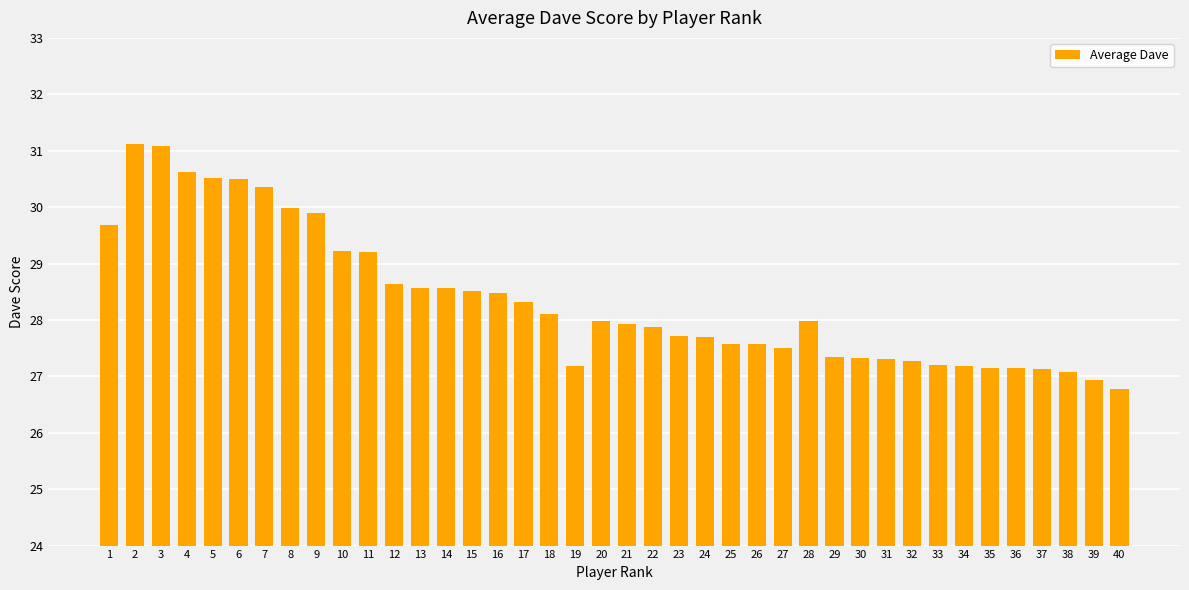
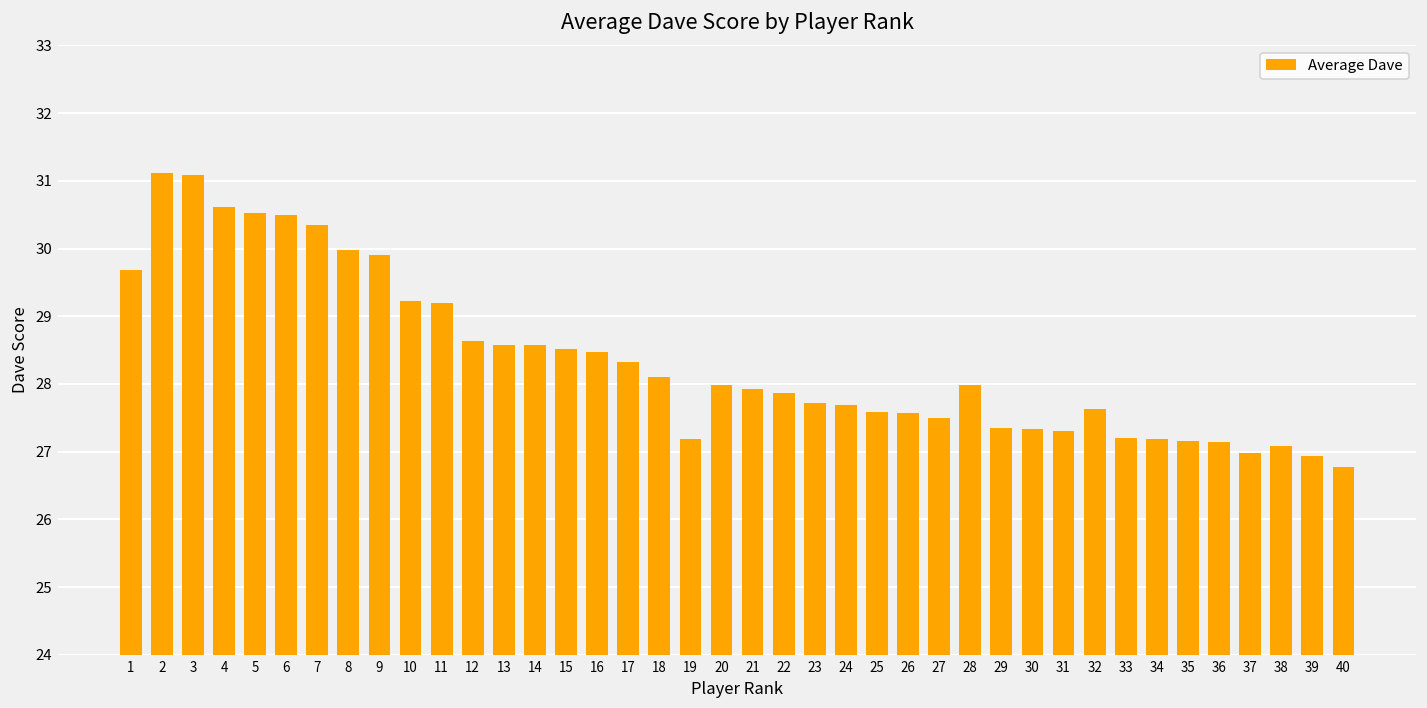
  {
    "1": 29.7,
    "2": 31.1,
    "3": 31.1,
    "4": 30.6,
    "5": 30.5,
    "6": 30.5,
    "7": 30.4,
    "8": 30.0,
    "9": 29.9,
    "10": 29.2,
    "11": 29.2,
    "12": 28.6,
    "13": 28.6,
    "14": 28.6,
    "15": 28.5,
    "16": 28.5,
    "17": 28.3,
    "18": 28.1,
    "19": 27.2,
    "20": 28.0,
    "21": 27.9,
    "22": 27.9,
    "23": 27.7,
    "24": 27.7,
    "25": 27.6,
    "26": 27.6,
    "27": 27.5,
    "28": 28.0,
    "29": 27.4,
    "30": 27.3,
    "31": 27.3,
-   "32": 27.3,
+   "32": 27.6,
    "33": 27.2,
    "34": 27.2,
    "35": 27.2,
    "36": 27.1,
-   "37": 27.1,
+   "37": 27.0,
    "38": 27.1,
    "39": 26.9,
    "40": 26.8
  }
